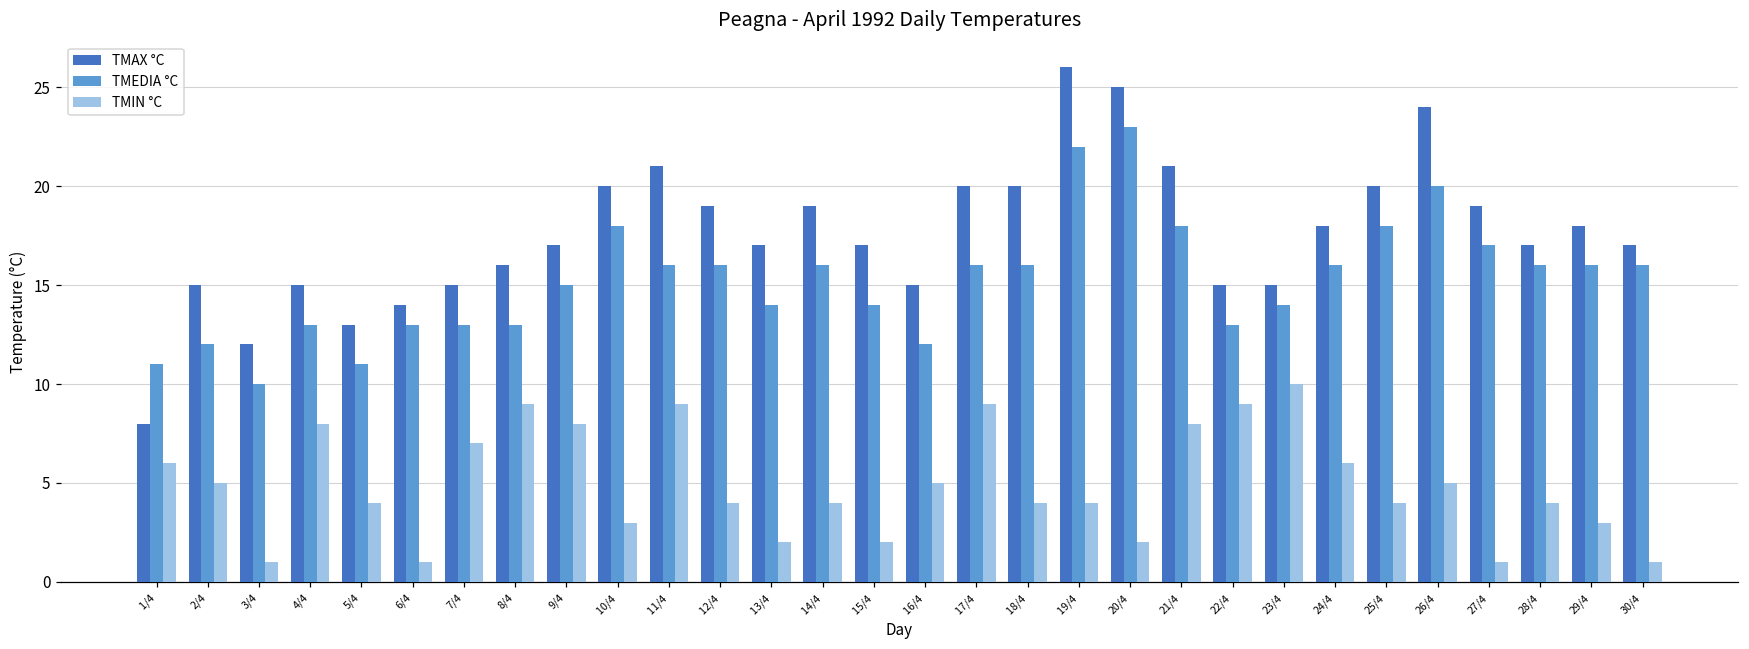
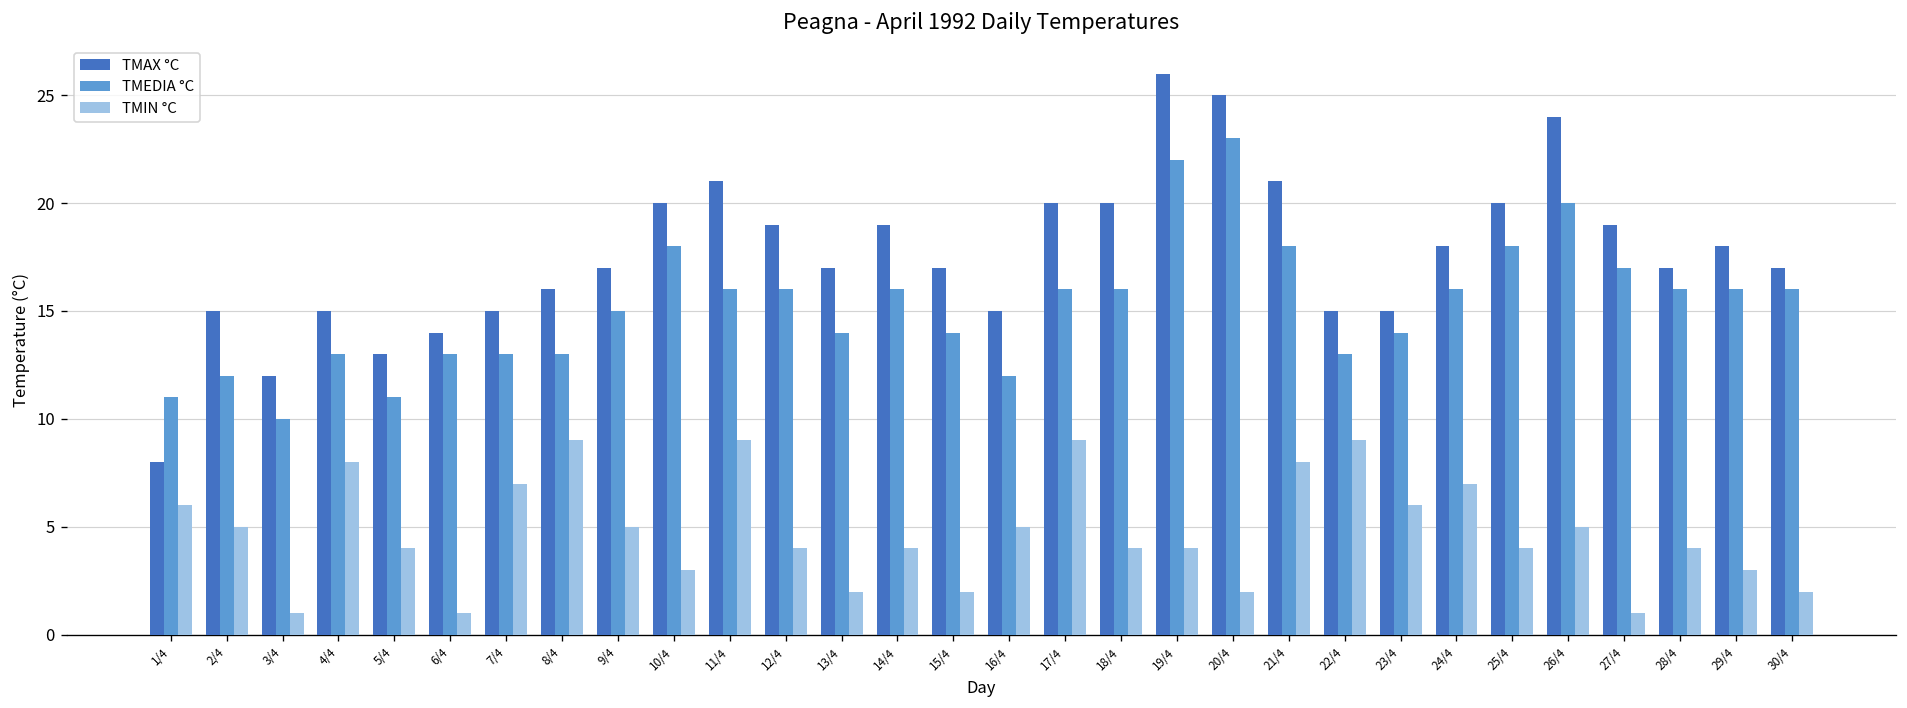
  {
    "TMIN °C": {
      "1/4": 6,
      "2/4": 5,
      "3/4": 1,
      "4/4": 8,
      "5/4": 4,
      "6/4": 1,
      "7/4": 7,
      "8/4": 9,
-     "9/4": 8,
+     "9/4": 5,
      "10/4": 3,
      "11/4": 9,
      "12/4": 4,
      "13/4": 2,
      "14/4": 4,
      "15/4": 2,
      "16/4": 5,
      "17/4": 9,
      "18/4": 4,
      "19/4": 4,
      "20/4": 2,
      "21/4": 8,
      "22/4": 9,
-     "23/4": 10,
-     "24/4": 6,
+     "23/4": 6,
+     "24/4": 7,
      "25/4": 4,
      "26/4": 5,
      "27/4": 1,
      "28/4": 4,
      "29/4": 3,
-     "30/4": 1
+     "30/4": 2
    }
  }
